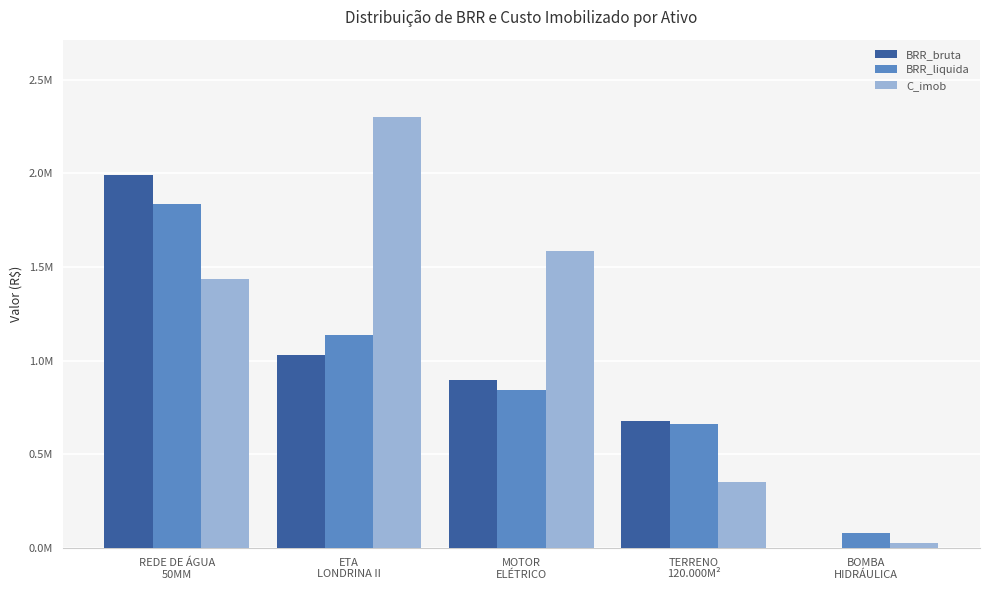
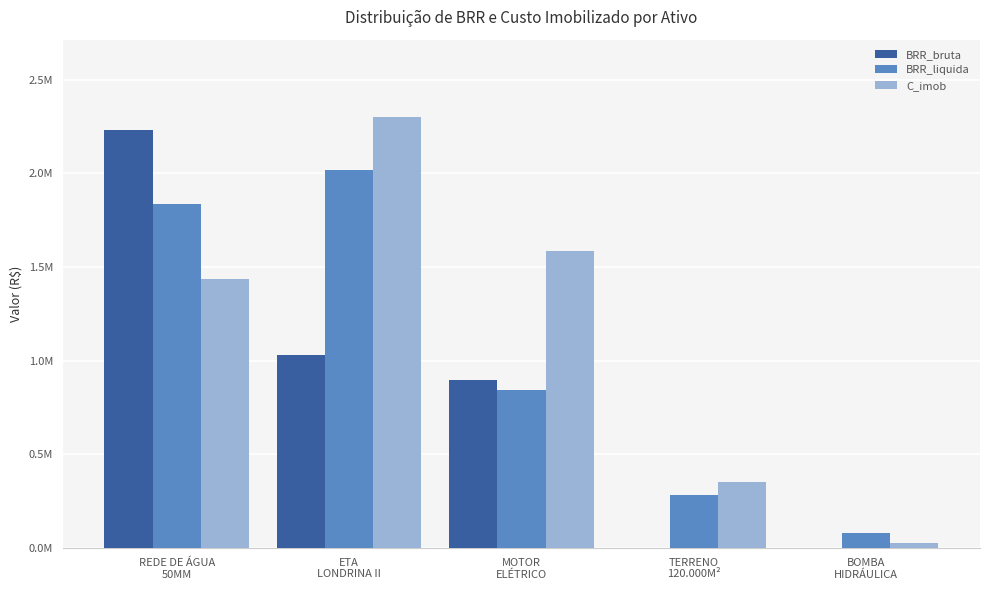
  {
    "BRR_bruta": {
-     "REDE DE ÁGUA 50MM": 1990000,
+     "REDE DE ÁGUA 50MM": 2230000,
      "ETA LONDRINA II": 1030000,
      "MOTOR ELÉTRICO": 900000,
-     "TERRENO 120.000M²": 680000,
+     "TERRENO 120.000M²": 0,
      "BOMBA HIDRÁULICA": 0
    },
    "BRR_liquida": {
      "REDE DE ÁGUA 50MM": 1840000,
-     "ETA LONDRINA II": 1140000,
+     "ETA LONDRINA II": 2020000,
      "MOTOR ELÉTRICO": 840000,
-     "TERRENO 120.000M²": 660000,
+     "TERRENO 120.000M²": 280000,
      "BOMBA HIDRÁULICA": 80000
    },
    "C_imob": {
      "REDE DE ÁGUA 50MM": 1440000,
      "ETA LONDRINA II": 2300000,
      "MOTOR ELÉTRICO": 1590000,
      "TERRENO 120.000M²": 350000,
      "BOMBA HIDRÁULICA": 30000
    }
  }
